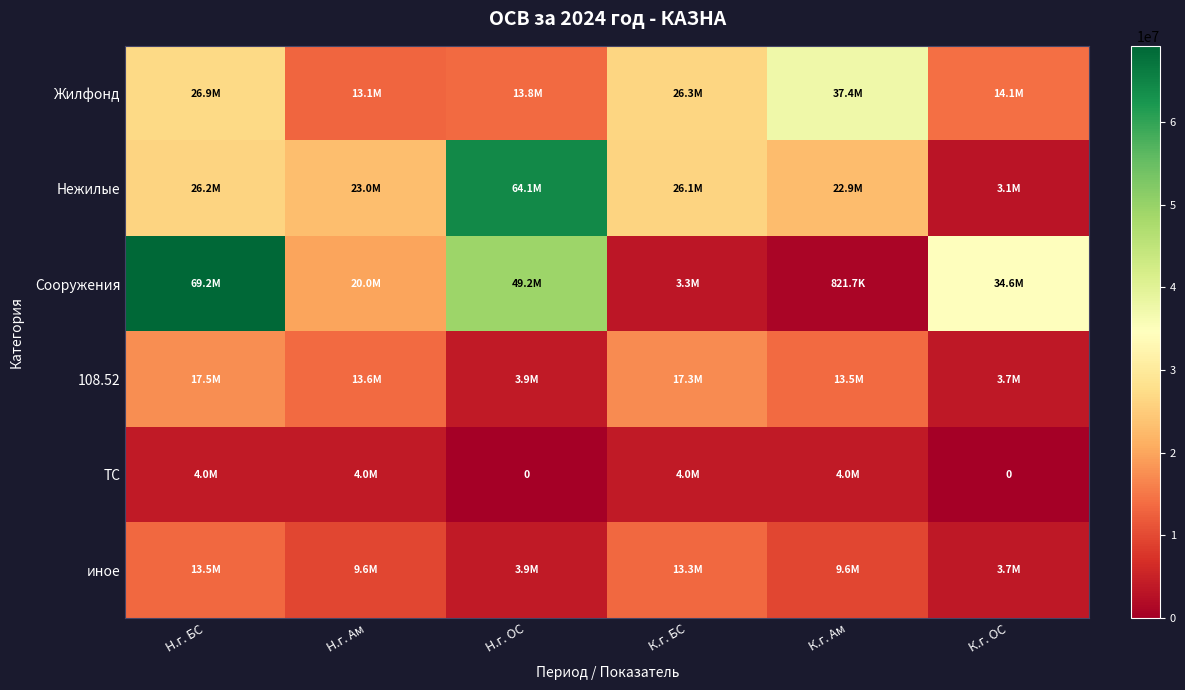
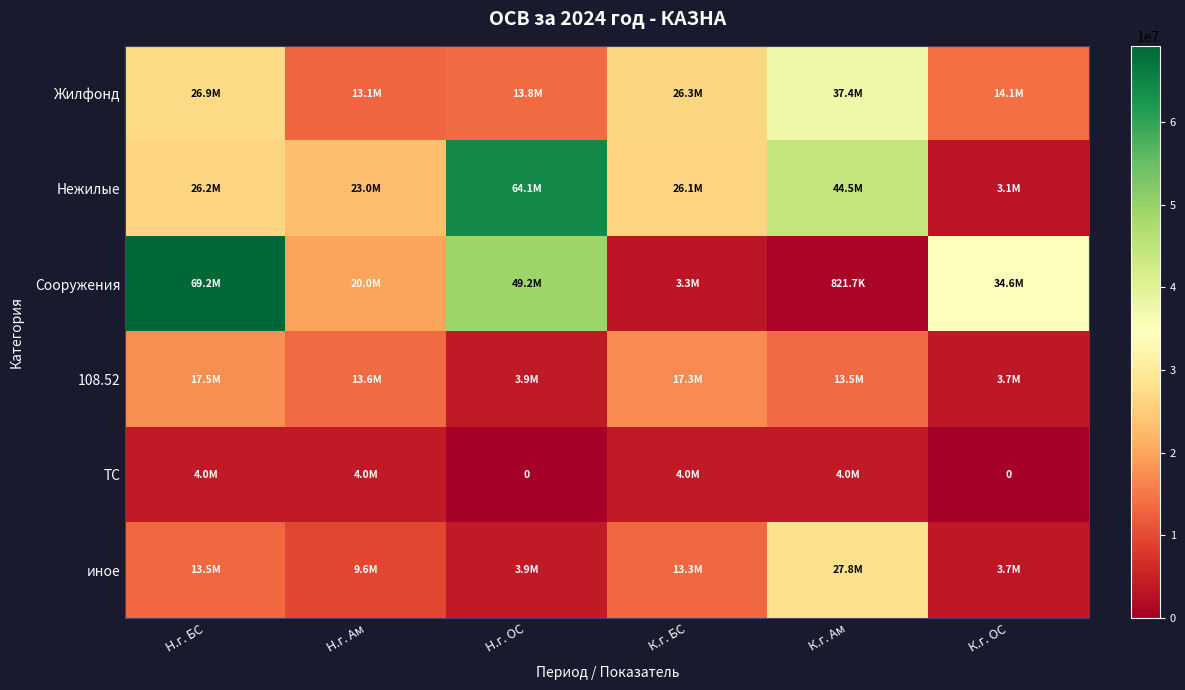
  {
    "Жилфонд": {
      "Н.г. БС": "26.9M",
      "Н.г. Ам": "13.1M",
      "Н.г. ОС": "13.8M",
      "К.г. БС": "26.3M",
      "К.г. Ам": "37.4M",
      "К.г. ОС": "14.1M"
    },
    "Нежилые": {
      "Н.г. БС": "26.2M",
      "Н.г. Ам": "23.0M",
      "Н.г. ОС": "64.1M",
      "К.г. БС": "26.1M",
-     "К.г. Ам": "22.9M",
+     "К.г. Ам": "44.5M",
      "К.г. ОС": "3.1M"
    },
    "Сооружения": {
      "Н.г. БС": "69.2M",
      "Н.г. Ам": "20.0M",
      "Н.г. ОС": "49.2M",
      "К.г. БС": "3.3M",
      "К.г. Ам": "821.7K",
      "К.г. ОС": "34.6M"
    },
    "108.52": {
      "Н.г. БС": "17.5M",
      "Н.г. Ам": "13.6M",
      "Н.г. ОС": "3.9M",
      "К.г. БС": "17.3M",
      "К.г. Ам": "13.5M",
      "К.г. ОС": "3.7M"
    },
    "ТС": {
      "Н.г. БС": "4.0M",
      "Н.г. Ам": "4.0M",
      "Н.г. ОС": "0",
      "К.г. БС": "4.0M",
      "К.г. Ам": "4.0M",
      "К.г. ОС": "0"
    },
    "иное": {
      "Н.г. БС": "13.5M",
      "Н.г. Ам": "9.6M",
      "Н.г. ОС": "3.9M",
      "К.г. БС": "13.3M",
-     "К.г. Ам": "9.6M",
+     "К.г. Ам": "27.8M",
      "К.г. ОС": "3.7M"
    }
  }
